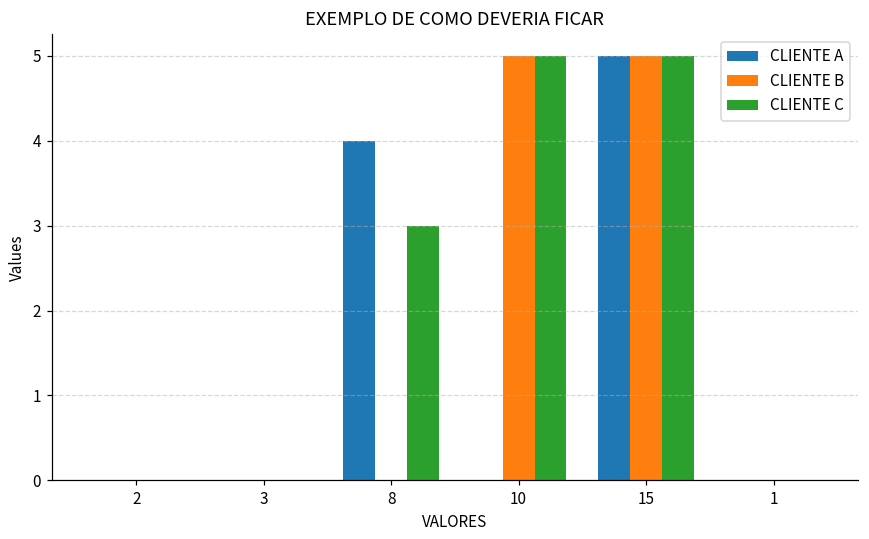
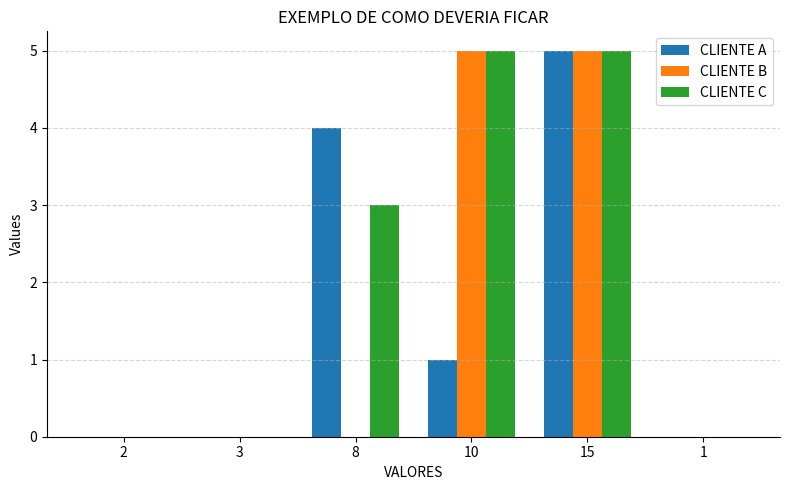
  {
    "CLIENTE A": {
      "2": 0,
      "3": 0,
      "8": 4,
-     "10": 0,
+     "10": 1,
      "15": 5,
      "1": 0
    },
    "CLIENTE B": {
      "2": 0,
      "3": 0,
      "8": 0,
      "10": 5,
      "15": 5,
      "1": 0
    },
    "CLIENTE C": {
      "2": 0,
      "3": 0,
      "8": 3,
      "10": 5,
      "15": 5,
      "1": 0
    }
  }
